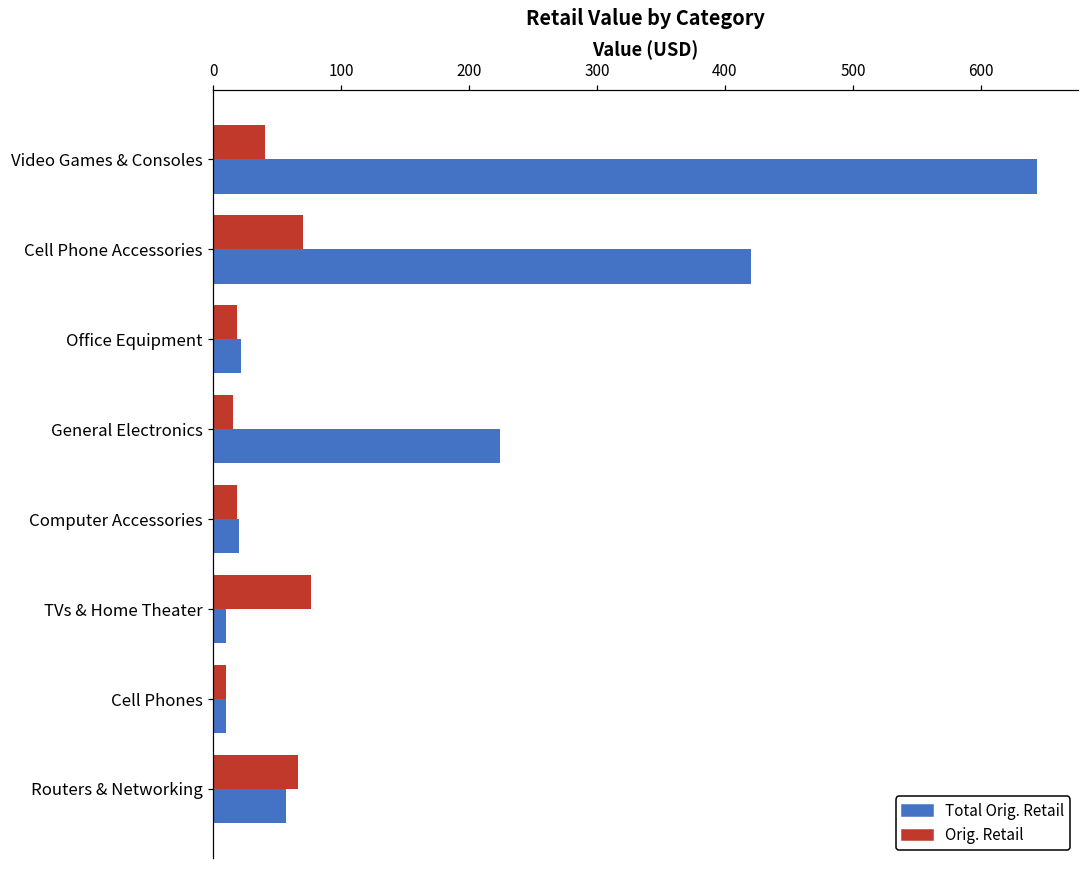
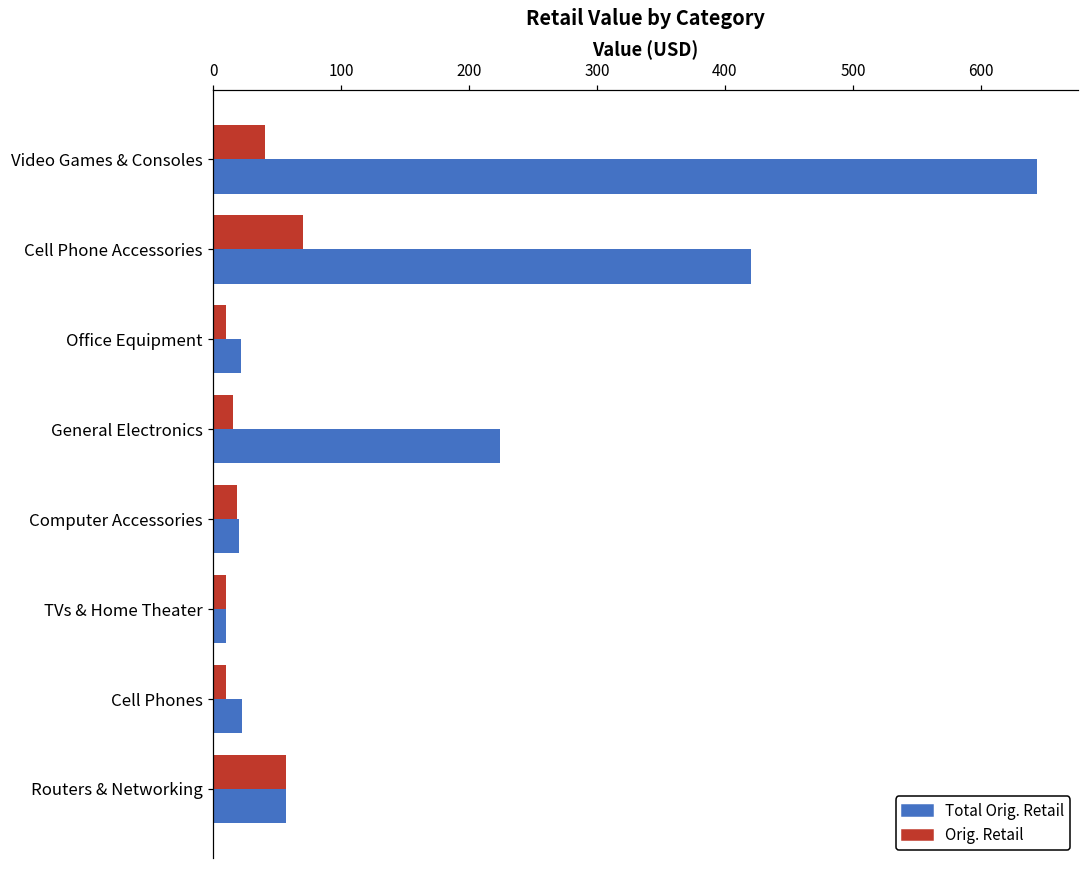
  {
    "Total Orig. Retail": {
      "Video Games & Consoles": 644,
      "Cell Phone Accessories": 421,
      "Office Equipment": 22,
      "General Electronics": 224,
      "Computer Accessories": 20,
      "TVs & Home Theater": 10,
-     "Cell Phones": 10,
+     "Cell Phones": 22,
      "Routers & Networking": 57
    },
    "Orig. Retail": {
      "Video Games & Consoles": 40,
      "Cell Phone Accessories": 70,
-     "Office Equipment": 19,
+     "Office Equipment": 10,
      "General Electronics": 15,
      "Computer Accessories": 19,
-     "TVs & Home Theater": 77,
+     "TVs & Home Theater": 10,
      "Cell Phones": 10,
-     "Routers & Networking": 66
+     "Routers & Networking": 57
    }
  }
